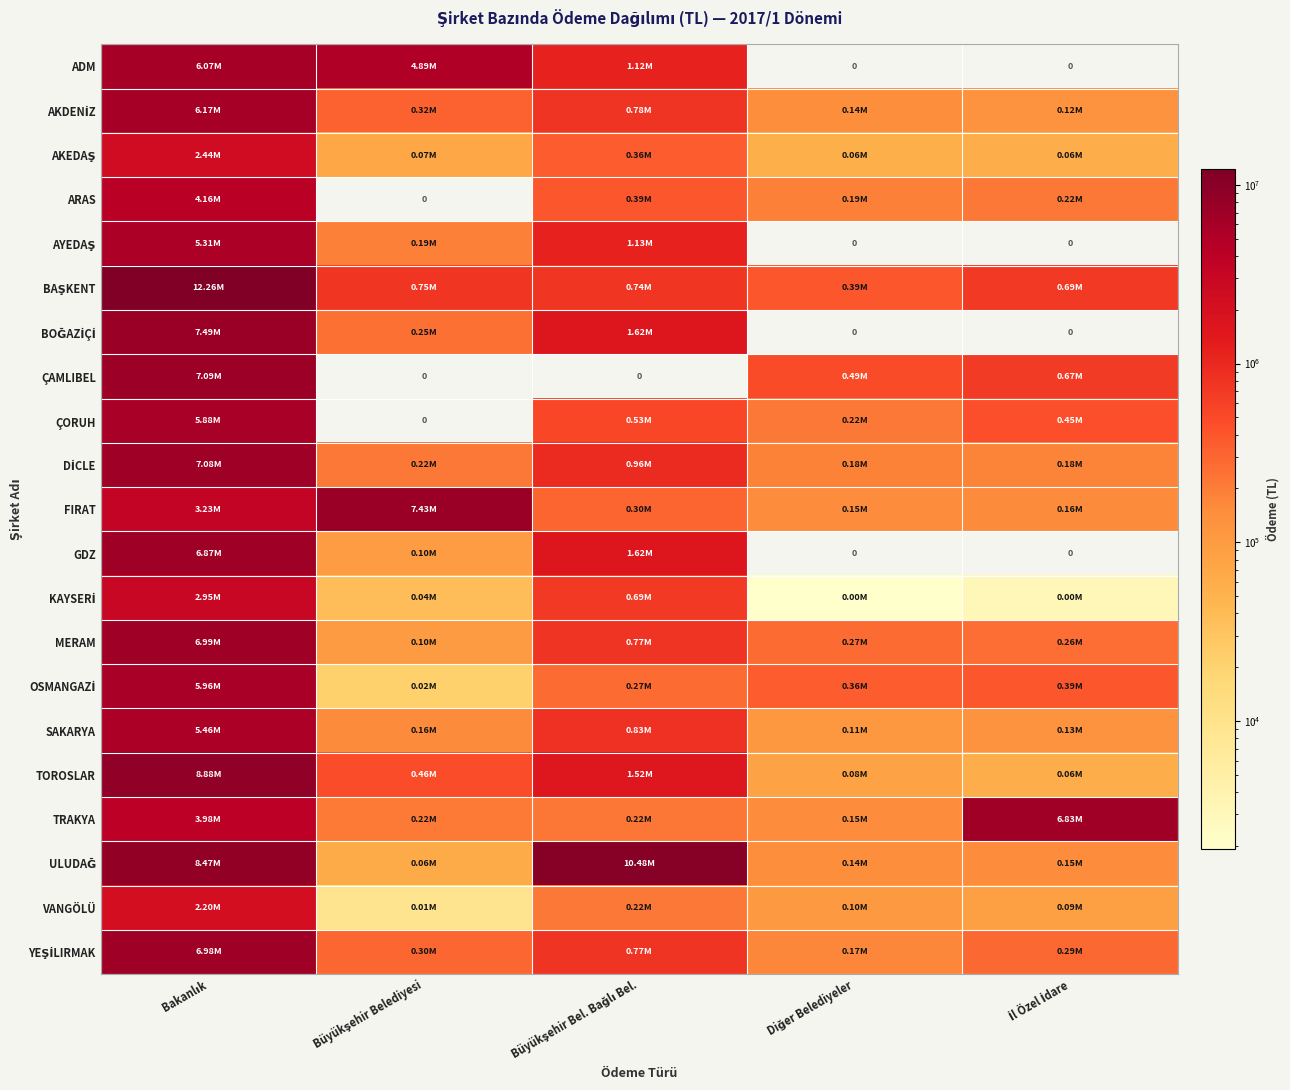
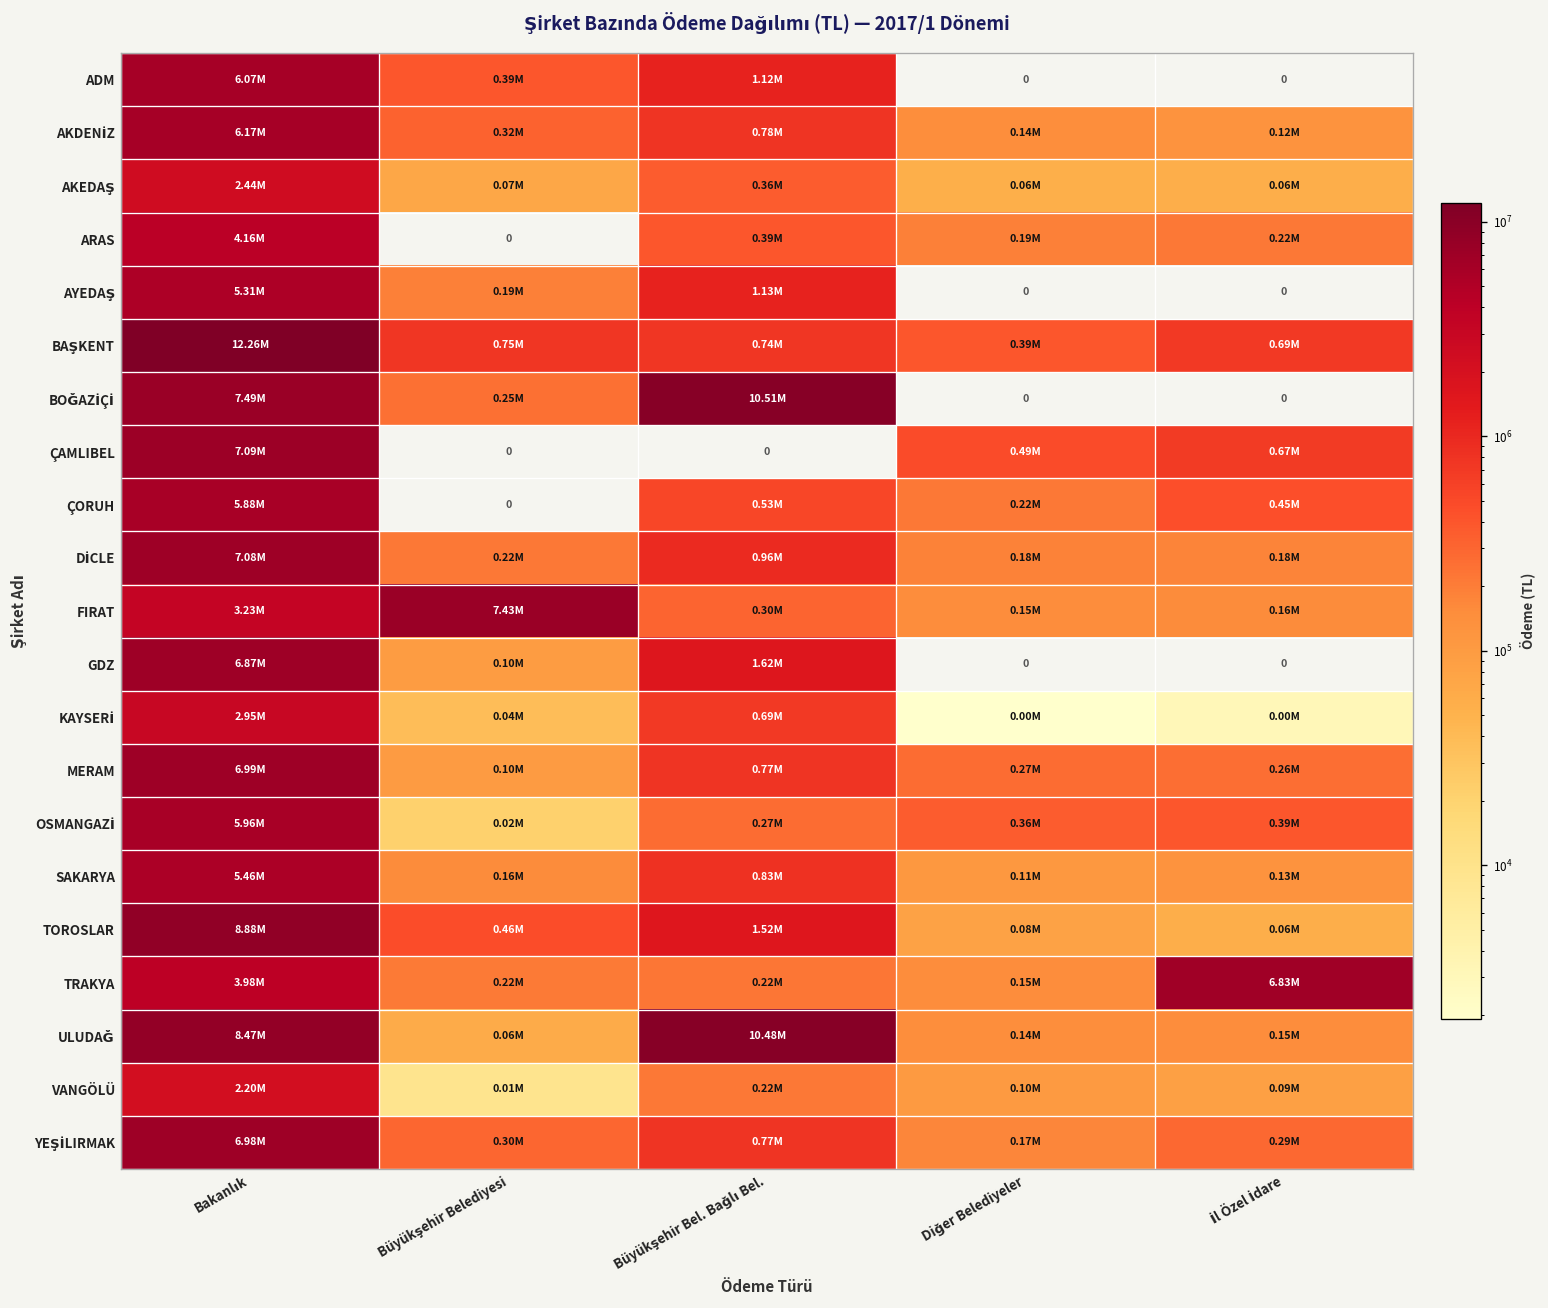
  {
    "ADM": {
      "Bakanlık": "6.07M",
-     "Büyükşehir Belediyesi": "4.89M",
+     "Büyükşehir Belediyesi": "0.39M",
      "Büyükşehir Bel. Bağlı Bel.": "1.12M",
      "Diğer Belediyeler": "0",
      "İl Özel İdare": "0"
    },
    "AKDENİZ": {
      "Bakanlık": "6.17M",
      "Büyükşehir Belediyesi": "0.32M",
      "Büyükşehir Bel. Bağlı Bel.": "0.78M",
      "Diğer Belediyeler": "0.14M",
      "İl Özel İdare": "0.12M"
    },
    "AKEDAŞ": {
      "Bakanlık": "2.44M",
      "Büyükşehir Belediyesi": "0.07M",
      "Büyükşehir Bel. Bağlı Bel.": "0.36M",
      "Diğer Belediyeler": "0.06M",
      "İl Özel İdare": "0.06M"
    },
    "ARAS": {
      "Bakanlık": "4.16M",
      "Büyükşehir Belediyesi": "0",
      "Büyükşehir Bel. Bağlı Bel.": "0.39M",
      "Diğer Belediyeler": "0.19M",
      "İl Özel İdare": "0.22M"
    },
    "AYEDAŞ": {
      "Bakanlık": "5.31M",
      "Büyükşehir Belediyesi": "0.19M",
      "Büyükşehir Bel. Bağlı Bel.": "1.13M",
      "Diğer Belediyeler": "0",
      "İl Özel İdare": "0"
    },
    "BAŞKENT": {
      "Bakanlık": "12.26M",
      "Büyükşehir Belediyesi": "0.75M",
      "Büyükşehir Bel. Bağlı Bel.": "0.74M",
      "Diğer Belediyeler": "0.39M",
      "İl Özel İdare": "0.69M"
    },
    "BOĞAZİÇİ": {
      "Bakanlık": "7.49M",
      "Büyükşehir Belediyesi": "0.25M",
-     "Büyükşehir Bel. Bağlı Bel.": "1.62M",
+     "Büyükşehir Bel. Bağlı Bel.": "10.51M",
      "Diğer Belediyeler": "0",
      "İl Özel İdare": "0"
    },
    "ÇAMLIBEL": {
      "Bakanlık": "7.09M",
      "Büyükşehir Belediyesi": "0",
      "Büyükşehir Bel. Bağlı Bel.": "0",
      "Diğer Belediyeler": "0.49M",
      "İl Özel İdare": "0.67M"
    },
    "ÇORUH": {
      "Bakanlık": "5.88M",
      "Büyükşehir Belediyesi": "0",
      "Büyükşehir Bel. Bağlı Bel.": "0.53M",
      "Diğer Belediyeler": "0.22M",
      "İl Özel İdare": "0.45M"
    },
    "DİCLE": {
      "Bakanlık": "7.08M",
      "Büyükşehir Belediyesi": "0.22M",
      "Büyükşehir Bel. Bağlı Bel.": "0.96M",
      "Diğer Belediyeler": "0.18M",
      "İl Özel İdare": "0.18M"
    },
    "FIRAT": {
      "Bakanlık": "3.23M",
      "Büyükşehir Belediyesi": "7.43M",
      "Büyükşehir Bel. Bağlı Bel.": "0.30M",
      "Diğer Belediyeler": "0.15M",
      "İl Özel İdare": "0.16M"
    },
    "GDZ": {
      "Bakanlık": "6.87M",
      "Büyükşehir Belediyesi": "0.10M",
      "Büyükşehir Bel. Bağlı Bel.": "1.62M",
      "Diğer Belediyeler": "0",
      "İl Özel İdare": "0"
    },
    "KAYSERİ": {
      "Bakanlık": "2.95M",
      "Büyükşehir Belediyesi": "0.04M",
      "Büyükşehir Bel. Bağlı Bel.": "0.69M",
      "Diğer Belediyeler": "0.00M",
      "İl Özel İdare": "0.00M"
    },
    "MERAM": {
      "Bakanlık": "6.99M",
      "Büyükşehir Belediyesi": "0.10M",
      "Büyükşehir Bel. Bağlı Bel.": "0.77M",
      "Diğer Belediyeler": "0.27M",
      "İl Özel İdare": "0.26M"
    },
    "OSMANGAZİ": {
      "Bakanlık": "5.96M",
      "Büyükşehir Belediyesi": "0.02M",
      "Büyükşehir Bel. Bağlı Bel.": "0.27M",
      "Diğer Belediyeler": "0.36M",
      "İl Özel İdare": "0.39M"
    },
    "SAKARYA": {
      "Bakanlık": "5.46M",
      "Büyükşehir Belediyesi": "0.16M",
      "Büyükşehir Bel. Bağlı Bel.": "0.83M",
      "Diğer Belediyeler": "0.11M",
      "İl Özel İdare": "0.13M"
    },
    "TOROSLAR": {
      "Bakanlık": "8.88M",
      "Büyükşehir Belediyesi": "0.46M",
      "Büyükşehir Bel. Bağlı Bel.": "1.52M",
      "Diğer Belediyeler": "0.08M",
      "İl Özel İdare": "0.06M"
    },
    "TRAKYA": {
      "Bakanlık": "3.98M",
      "Büyükşehir Belediyesi": "0.22M",
      "Büyükşehir Bel. Bağlı Bel.": "0.22M",
      "Diğer Belediyeler": "0.15M",
      "İl Özel İdare": "6.83M"
    },
    "ULUDAĞ": {
      "Bakanlık": "8.47M",
      "Büyükşehir Belediyesi": "0.06M",
      "Büyükşehir Bel. Bağlı Bel.": "10.48M",
      "Diğer Belediyeler": "0.14M",
      "İl Özel İdare": "0.15M"
    },
    "VANGÖLÜ": {
      "Bakanlık": "2.20M",
      "Büyükşehir Belediyesi": "0.01M",
      "Büyükşehir Bel. Bağlı Bel.": "0.22M",
      "Diğer Belediyeler": "0.10M",
      "İl Özel İdare": "0.09M"
    },
    "YEŞİLIRMAK": {
      "Bakanlık": "6.98M",
      "Büyükşehir Belediyesi": "0.30M",
      "Büyükşehir Bel. Bağlı Bel.": "0.77M",
      "Diğer Belediyeler": "0.17M",
      "İl Özel İdare": "0.29M"
    }
  }
